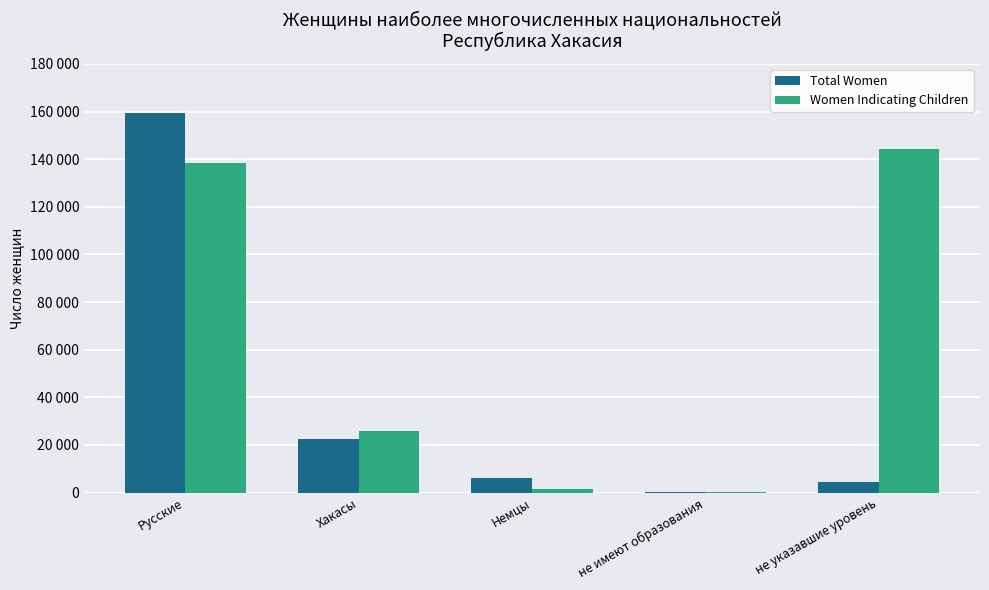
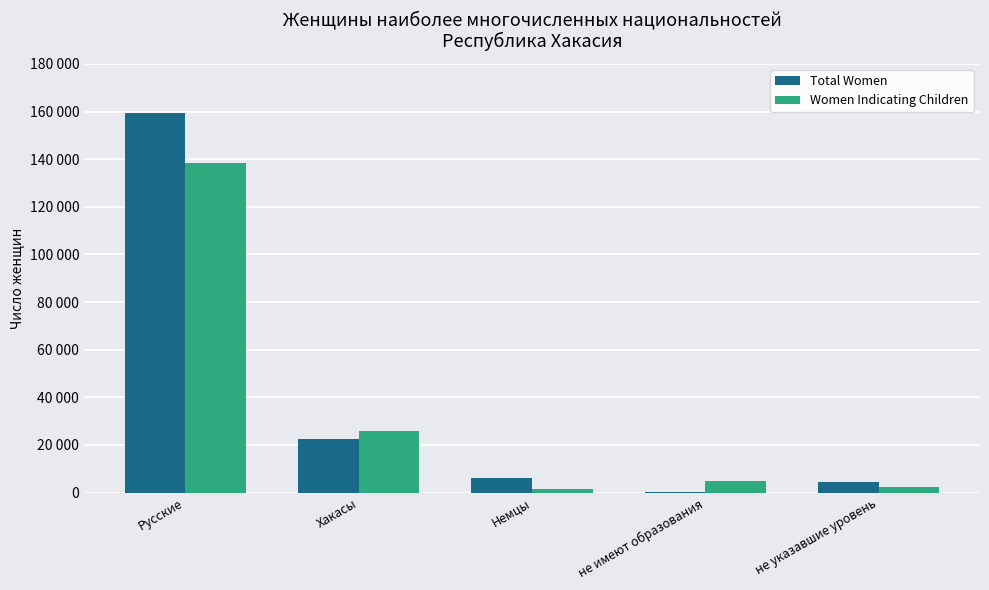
  {
    "Total Women": {
      "Русские": 159000,
      "Хакасы": 22000,
      "Немцы": 6000,
      "не указавшие уровень": 5000
    },
    "Women Indicating Children": {
      "Русские": 139000,
      "Хакасы": 26000,
      "Немцы": 1000,
-     "не имеют образования": 0,
-     "не указавшие уровень": 144000
+     "не имеют образования": 5000,
+     "не указавшие уровень": 2000
    }
  }
